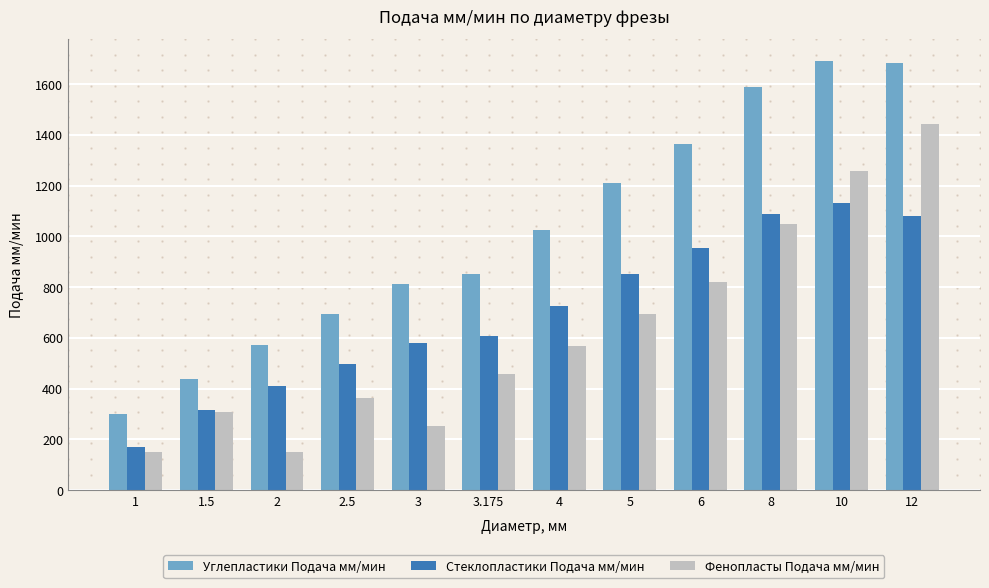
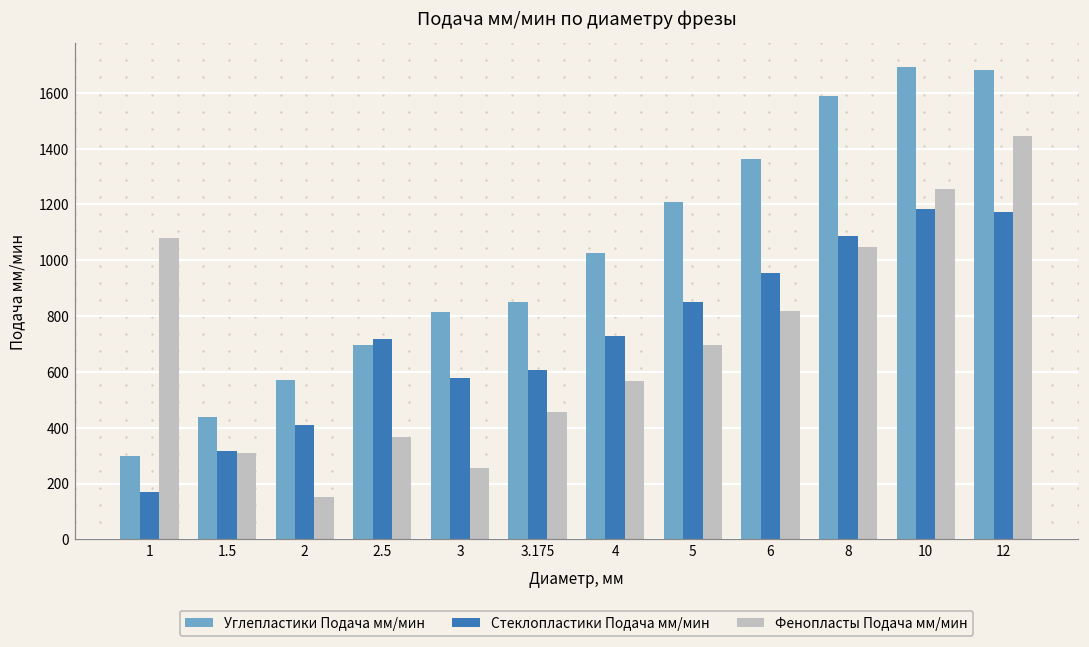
  {
    "Углепластики Подача мм/мин": {
      "1": 300,
      "1.5": 440,
      "2": 570,
      "2.5": 700,
      "3": 810,
      "3.175": 850,
      "4": 1030,
      "5": 1210,
      "6": 1360,
      "8": 1590,
      "10": 1690,
      "12": 1680
    },
    "Стеклопластики Подача мм/мин": {
      "1": 170,
      "1.5": 320,
      "2": 410,
-     "2.5": 500,
+     "2.5": 720,
      "3": 580,
      "3.175": 610,
      "4": 730,
      "5": 850,
      "6": 950,
      "8": 1090,
-     "10": 1130,
-     "12": 1080
+     "10": 1180,
+     "12": 1170
    },
    "Фенопласты Подача мм/мин": {
-     "1": 150,
+     "1": 1080,
      "1.5": 310,
      "2": 150,
      "2.5": 370,
      "3": 250,
      "3.175": 460,
      "4": 570,
      "5": 700,
      "6": 820,
      "8": 1050,
      "10": 1260,
      "12": 1440
    }
  }
